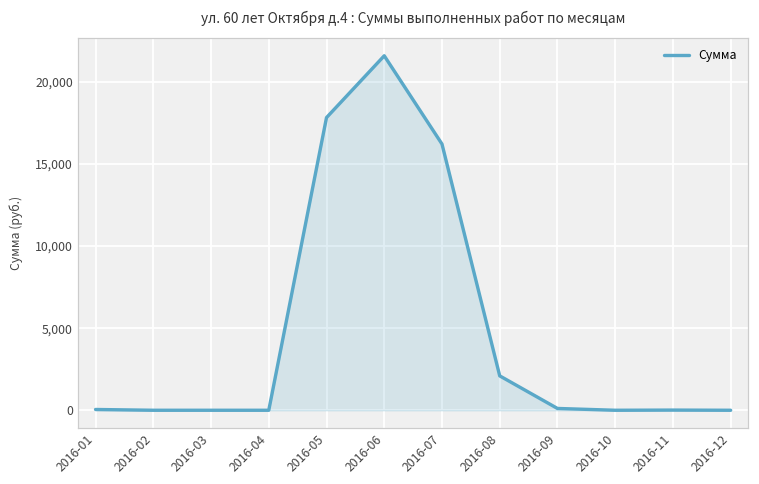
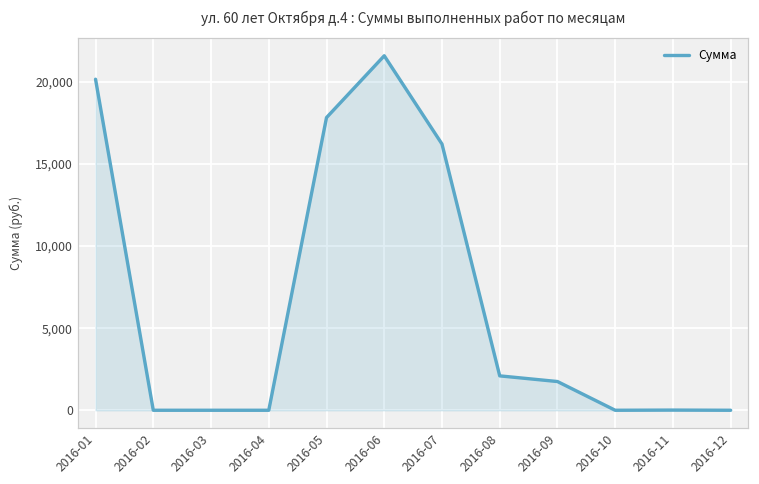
  {
-   "2016-01": "0",
+   "2016-01": "20,200",
    "2016-02": "0",
    "2016-03": "0",
    "2016-04": "0",
    "2016-05": "17,800",
    "2016-06": "21,600",
    "2016-07": "16,200",
    "2016-08": "2,100",
-   "2016-09": "100",
+   "2016-09": "1,800",
    "2016-10": "0",
    "2016-11": "0",
    "2016-12": "0"
  }
